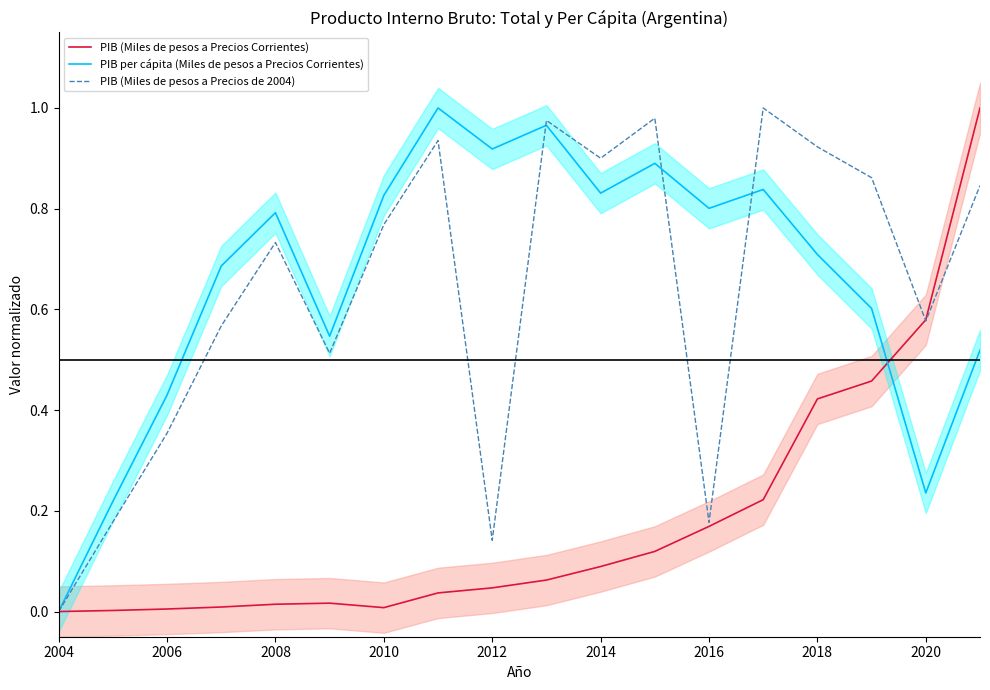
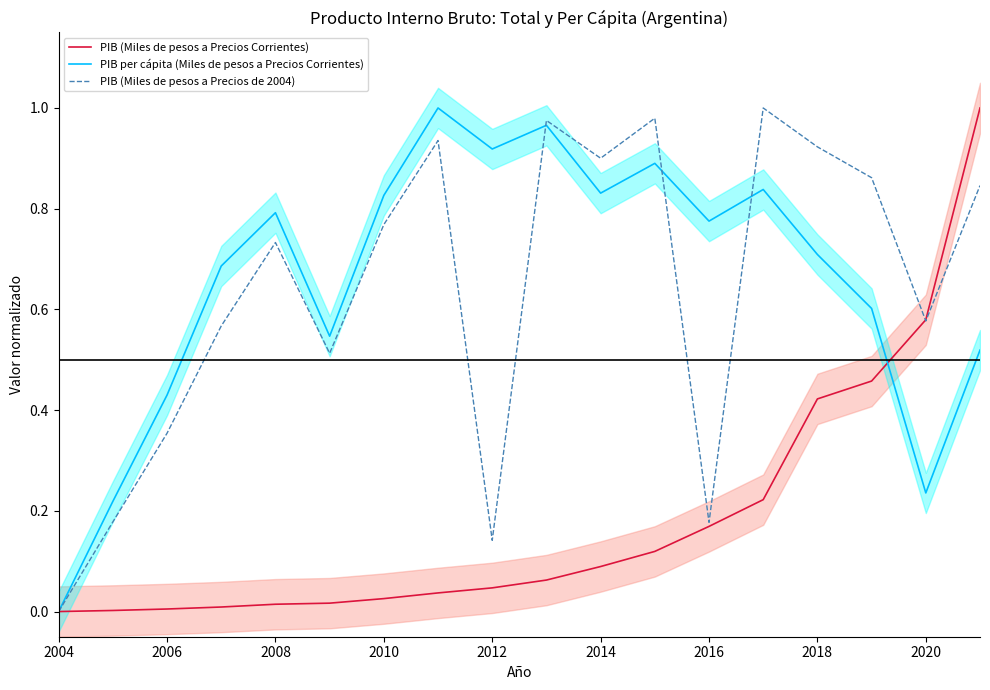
  {
    "PIB (Miles de pesos a Precios Corrientes)": {
      "2006": 0.01,
      "2008": 0.01,
-     "2010": 0.01,
+     "2010": 0.03,
      "2012": 0.05,
      "2014": 0.09,
      "2016": 0.17,
      "2018": 0.42
    },
    "PIB per cápita (Miles de pesos a Precios Corrientes)": {
      "2006": 0.43,
      "2008": 0.79,
      "2010": 0.83,
      "2012": 0.92,
      "2014": 0.83,
-     "2016": 0.80,
+     "2016": 0.78,
      "2018": 0.71,
      "2020": 0.24
    },
    "PIB (Miles de pesos a Precios de 2004)": {
      "2006": 0.35,
      "2008": 0.73,
      "2010": 0.77,
      "2012": 0.14,
      "2014": 0.90,
      "2016": 0.18,
      "2018": 0.92
    }
  }
